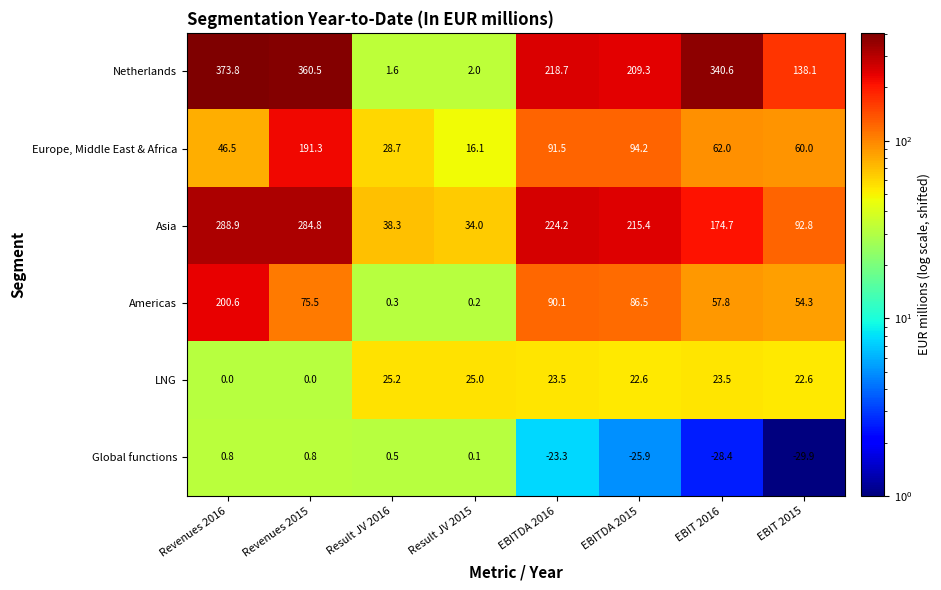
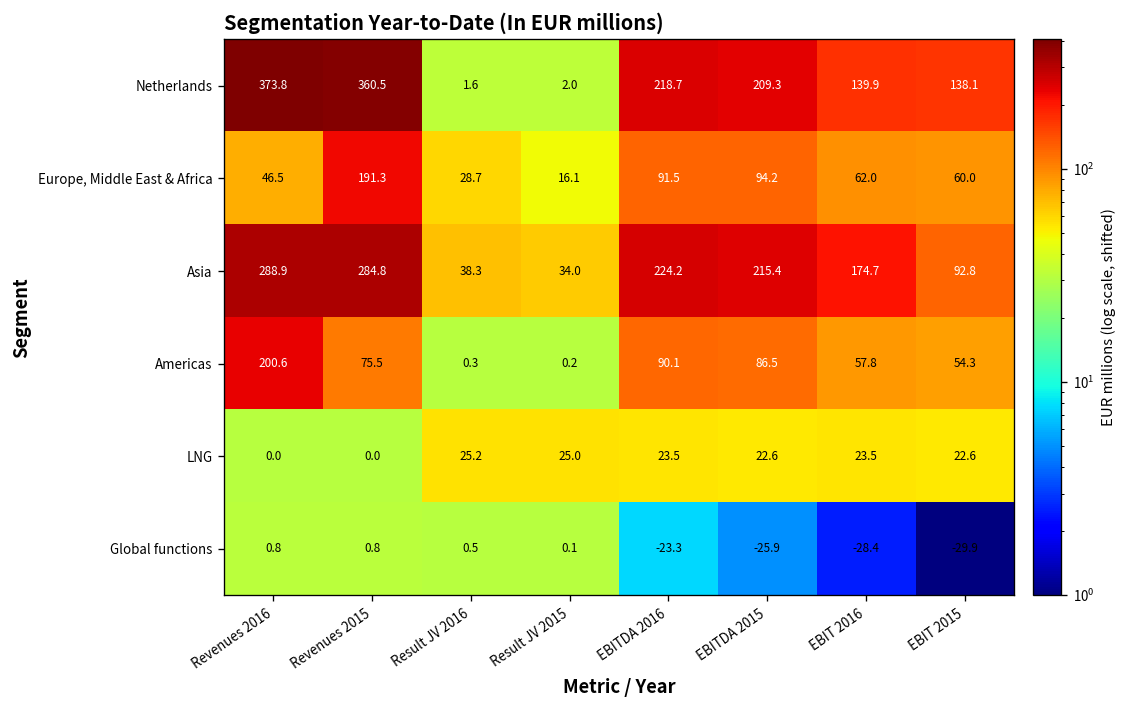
  {
    "Netherlands": {
      "Revenues 2016": 373.8,
      "Revenues 2015": 360.5,
      "Result JV 2016": 1.6,
      "Result JV 2015": 2.0,
      "EBITDA 2016": 218.7,
      "EBITDA 2015": 209.3,
-     "EBIT 2016": 340.6,
+     "EBIT 2016": 139.9,
      "EBIT 2015": 138.1
    },
    "Europe, Middle East & Africa": {
      "Revenues 2016": 46.5,
      "Revenues 2015": 191.3,
      "Result JV 2016": 28.7,
      "Result JV 2015": 16.1,
      "EBITDA 2016": 91.5,
      "EBITDA 2015": 94.2,
      "EBIT 2016": 62.0,
      "EBIT 2015": 60.0
    },
    "Asia": {
      "Revenues 2016": 288.9,
      "Revenues 2015": 284.8,
      "Result JV 2016": 38.3,
      "Result JV 2015": 34.0,
      "EBITDA 2016": 224.2,
      "EBITDA 2015": 215.4,
      "EBIT 2016": 174.7,
      "EBIT 2015": 92.8
    },
    "Americas": {
      "Revenues 2016": 200.6,
      "Revenues 2015": 75.5,
      "Result JV 2016": 0.3,
      "Result JV 2015": 0.2,
      "EBITDA 2016": 90.1,
      "EBITDA 2015": 86.5,
      "EBIT 2016": 57.8,
      "EBIT 2015": 54.3
    },
    "LNG": {
      "Revenues 2016": 0.0,
      "Revenues 2015": 0.0,
      "Result JV 2016": 25.2,
      "Result JV 2015": 25.0,
      "EBITDA 2016": 23.5,
      "EBITDA 2015": 22.6,
      "EBIT 2016": 23.5,
      "EBIT 2015": 22.6
    },
    "Global functions": {
      "Revenues 2016": 0.8,
      "Revenues 2015": 0.8,
      "Result JV 2016": 0.5,
      "Result JV 2015": 0.1,
      "EBITDA 2016": -23.3,
      "EBITDA 2015": -25.9,
      "EBIT 2016": -28.4,
      "EBIT 2015": -29.9
    }
  }
